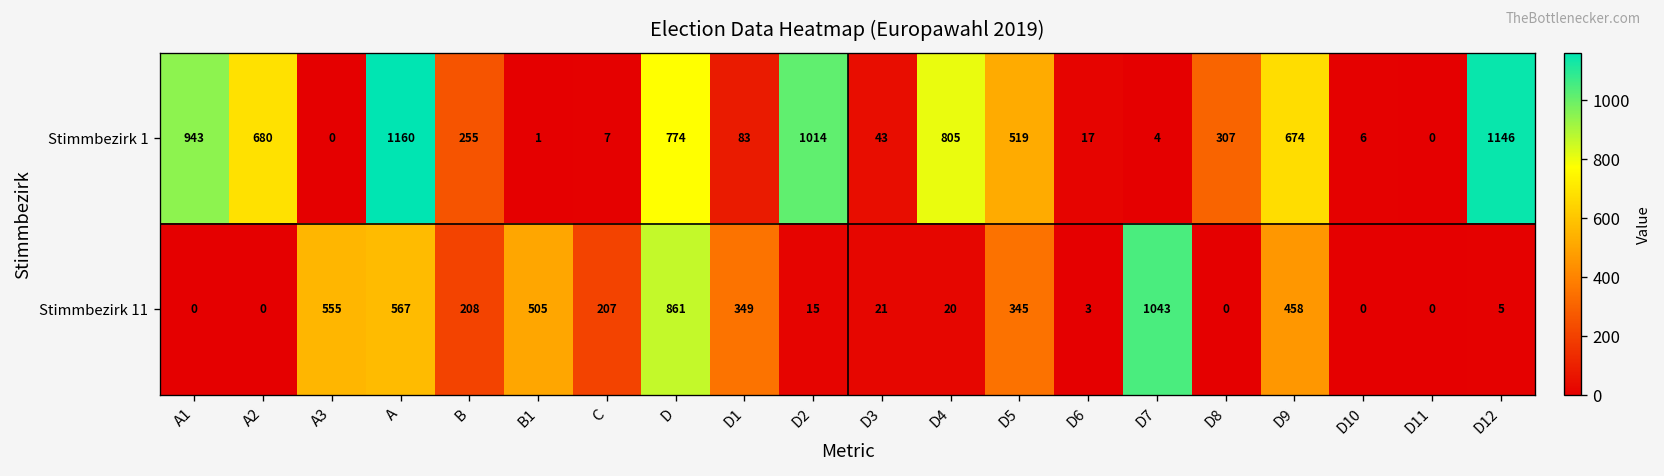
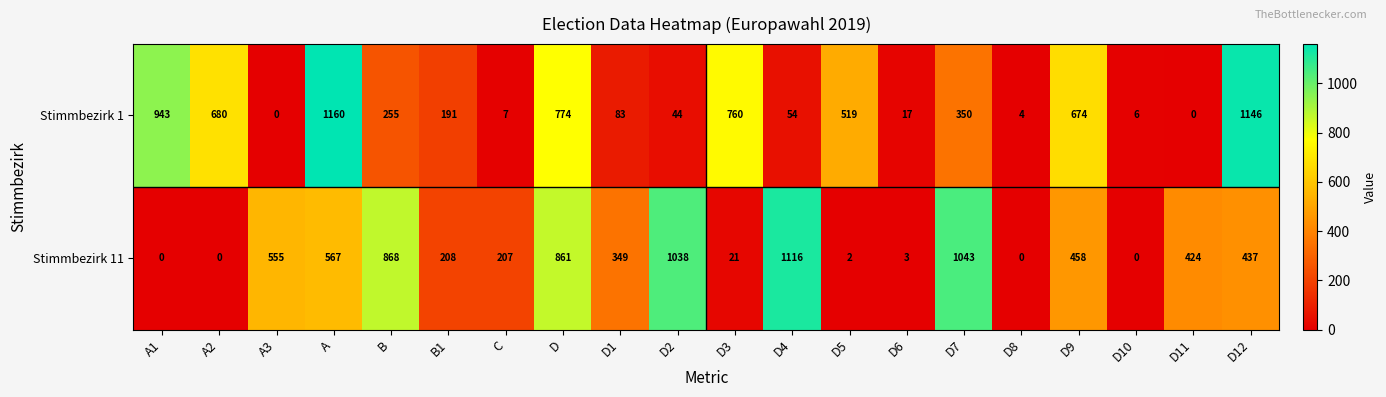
  {
    "Stimmbezirk 1": {
      "A1": 943,
      "A2": 680,
      "A3": 0,
      "A": 1160,
      "B": 255,
-     "B1": 1,
+     "B1": 191,
      "C": 7,
      "D": 774,
      "D1": 83,
-     "D2": 1014,
-     "D3": 43,
-     "D4": 805,
+     "D2": 44,
+     "D3": 760,
+     "D4": 54,
      "D5": 519,
      "D6": 17,
-     "D7": 4,
-     "D8": 307,
+     "D7": 350,
+     "D8": 4,
      "D9": 674,
      "D10": 6,
      "D11": 0,
      "D12": 1146
    },
    "Stimmbezirk 11": {
      "A1": 0,
      "A2": 0,
      "A3": 555,
      "A": 567,
-     "B": 208,
-     "B1": 505,
+     "B": 868,
+     "B1": 208,
      "C": 207,
      "D": 861,
      "D1": 349,
-     "D2": 15,
+     "D2": 1038,
      "D3": 21,
-     "D4": 20,
-     "D5": 345,
+     "D4": 1116,
+     "D5": 2,
      "D6": 3,
      "D7": 1043,
      "D8": 0,
      "D9": 458,
      "D10": 0,
-     "D11": 0,
-     "D12": 5
+     "D11": 424,
+     "D12": 437
    }
  }
